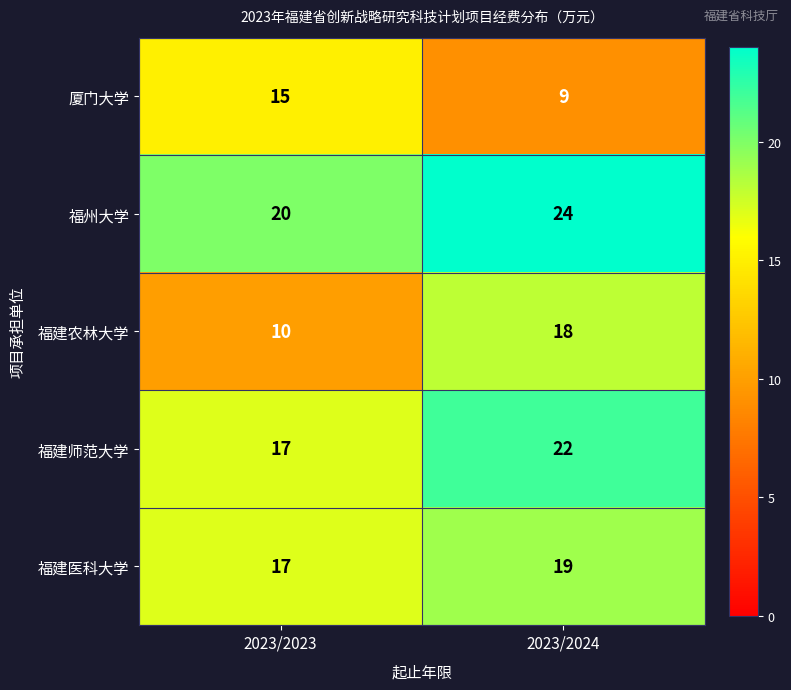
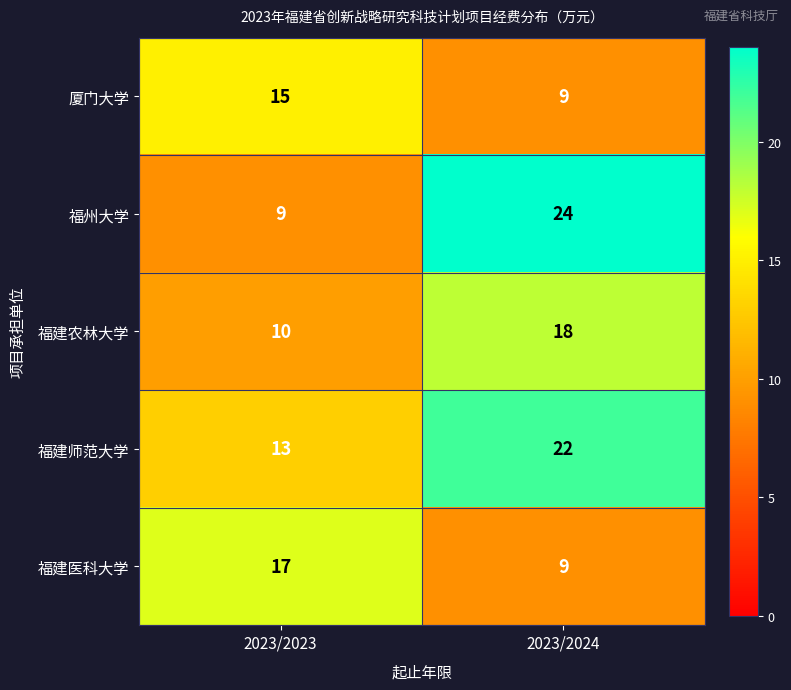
  {
    "厦门大学": {
      "2023/2023": 15,
      "2023/2024": 9
    },
    "福州大学": {
-     "2023/2023": 20,
+     "2023/2023": 9,
      "2023/2024": 24
    },
    "福建农林大学": {
      "2023/2023": 10,
      "2023/2024": 18
    },
    "福建师范大学": {
-     "2023/2023": 17,
+     "2023/2023": 13,
      "2023/2024": 22
    },
    "福建医科大学": {
      "2023/2023": 17,
-     "2023/2024": 19
+     "2023/2024": 9
    }
  }
